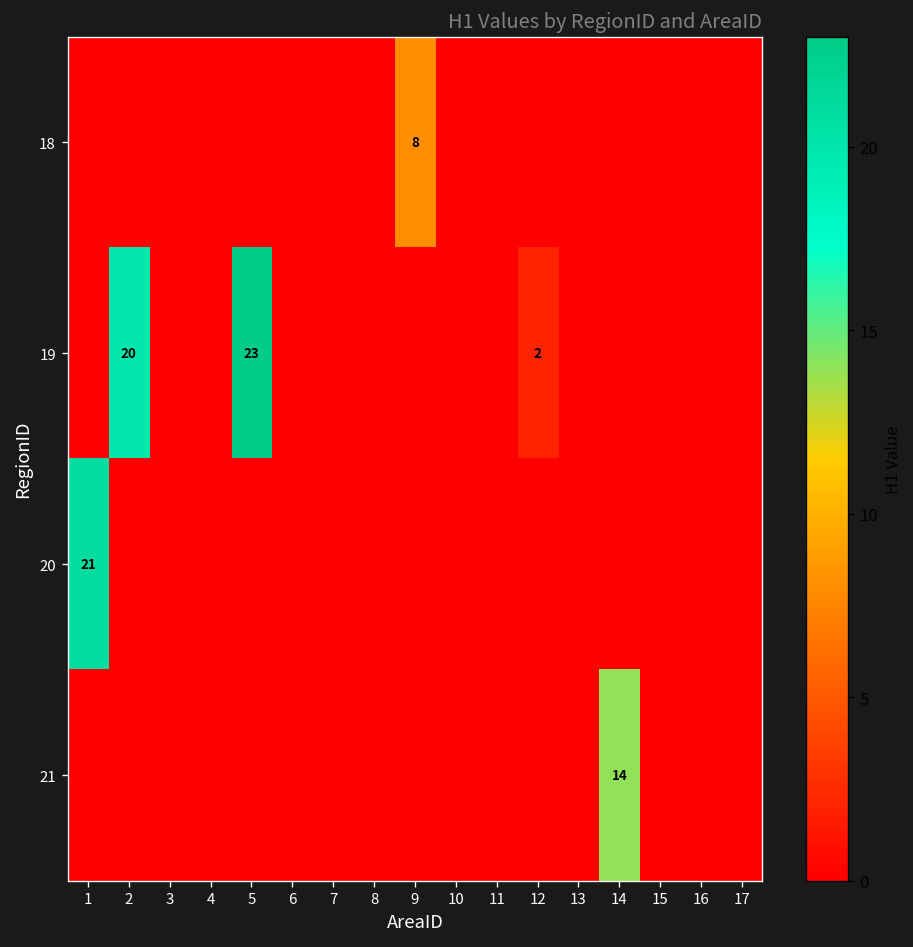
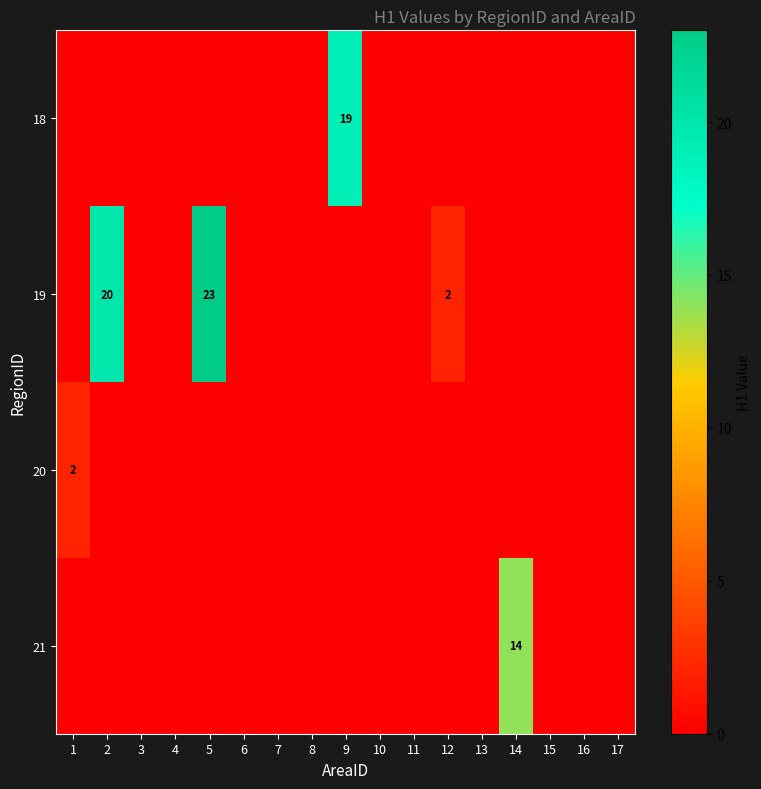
  {
    "18": {
-     "9": 8
+     "9": 19
    },
    "19": {
      "2": 20,
      "5": 23,
      "12": 2
    },
    "20": {
-     "1": 21
+     "1": 2
    },
    "21": {
      "14": 14
    }
  }
